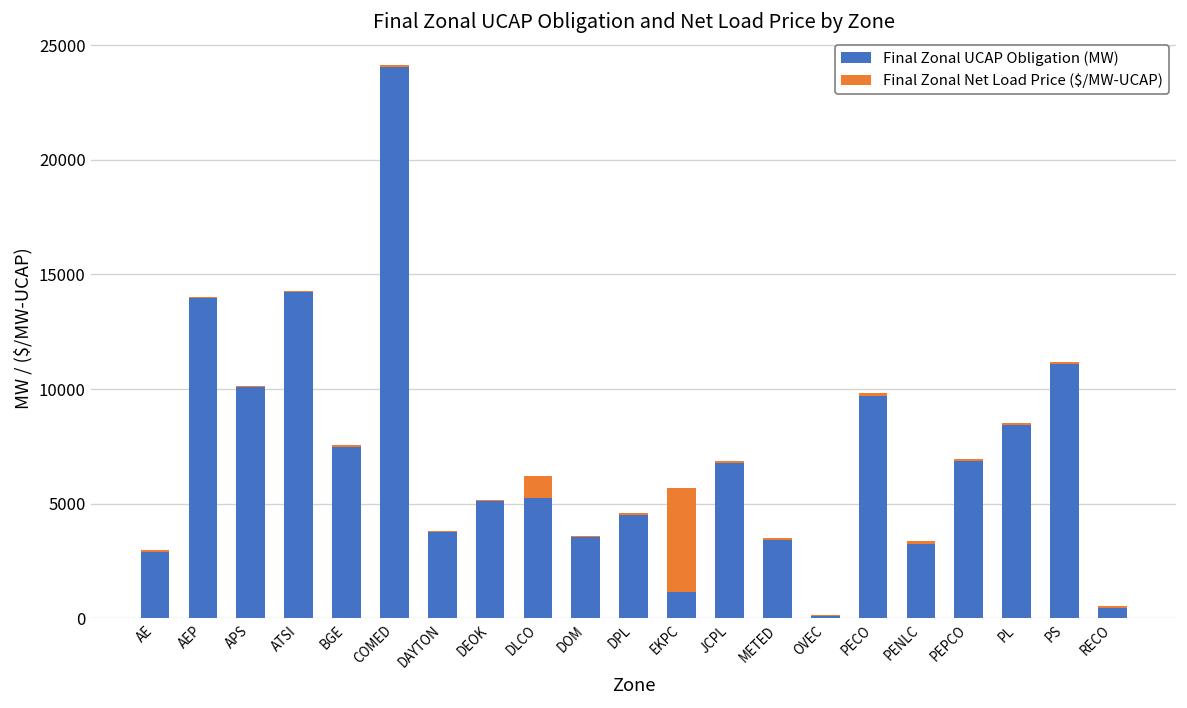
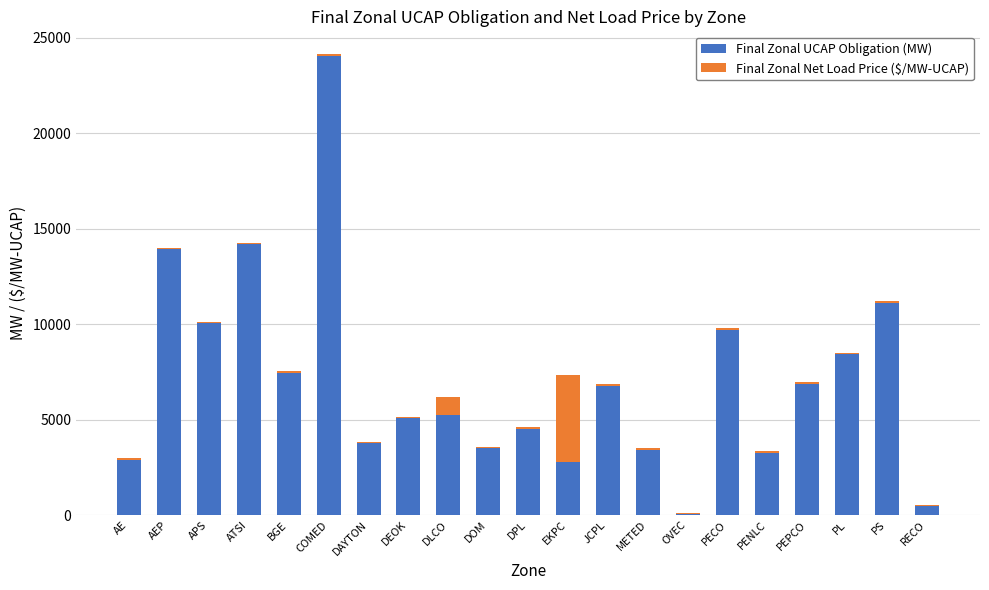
  {
    "Final Zonal UCAP Obligation (MW)": {
      "AE": 2900,
      "AEP": 14000,
      "APS": 10100,
      "ATSI": 14200,
      "BGE": 7500,
      "COMED": 24100,
      "DAYTON": 3800,
      "DEOK": 5100,
      "DLCO": 5200,
      "DOM": 3500,
      "DPL": 4500,
-     "EKPC": 1100,
+     "EKPC": 2800,
      "JCPL": 6800,
      "METED": 3400,
      "PECO": 9700,
      "PENLC": 3200,
      "PEPCO": 6900,
      "PL": 8400,
      "PS": 11100,
      "RECO": 500
    },
    "Final Zonal Net Load Price ($/MW-UCAP)": {
      "DLCO": 900,
      "EKPC": 4600
    }
  }
